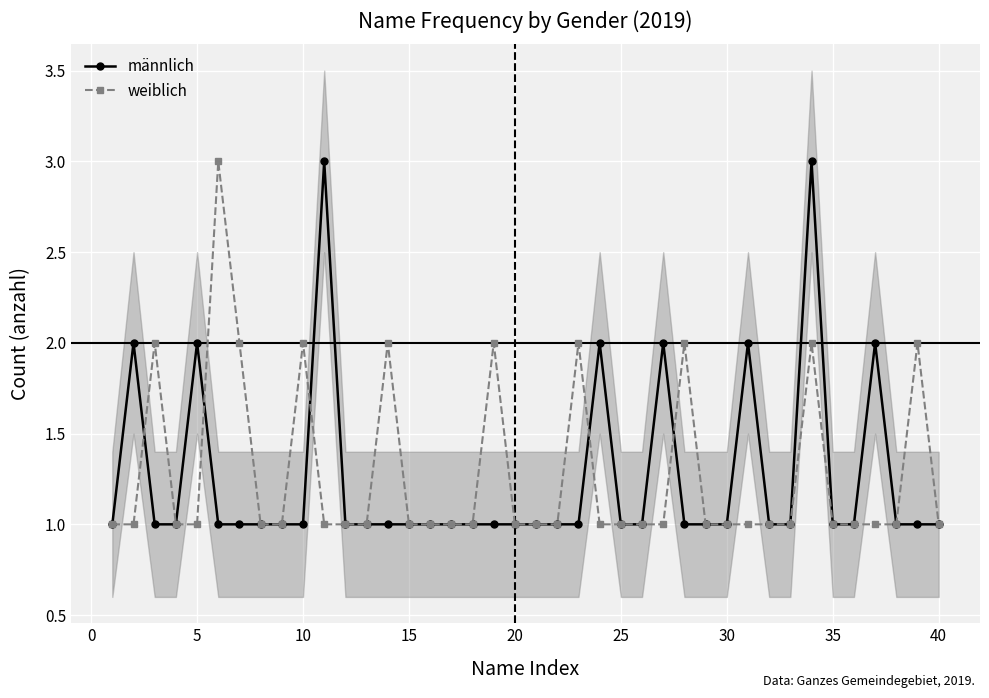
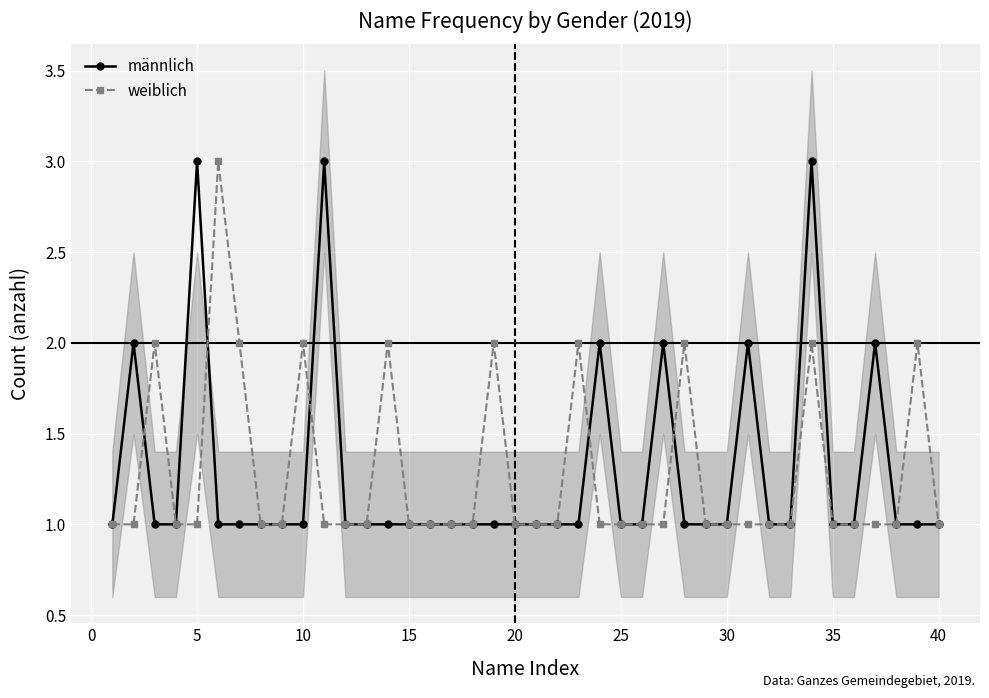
  {
    "männlich": {
-     "5": 2,
+     "5": 3,
      "10": 1
    }
  }
